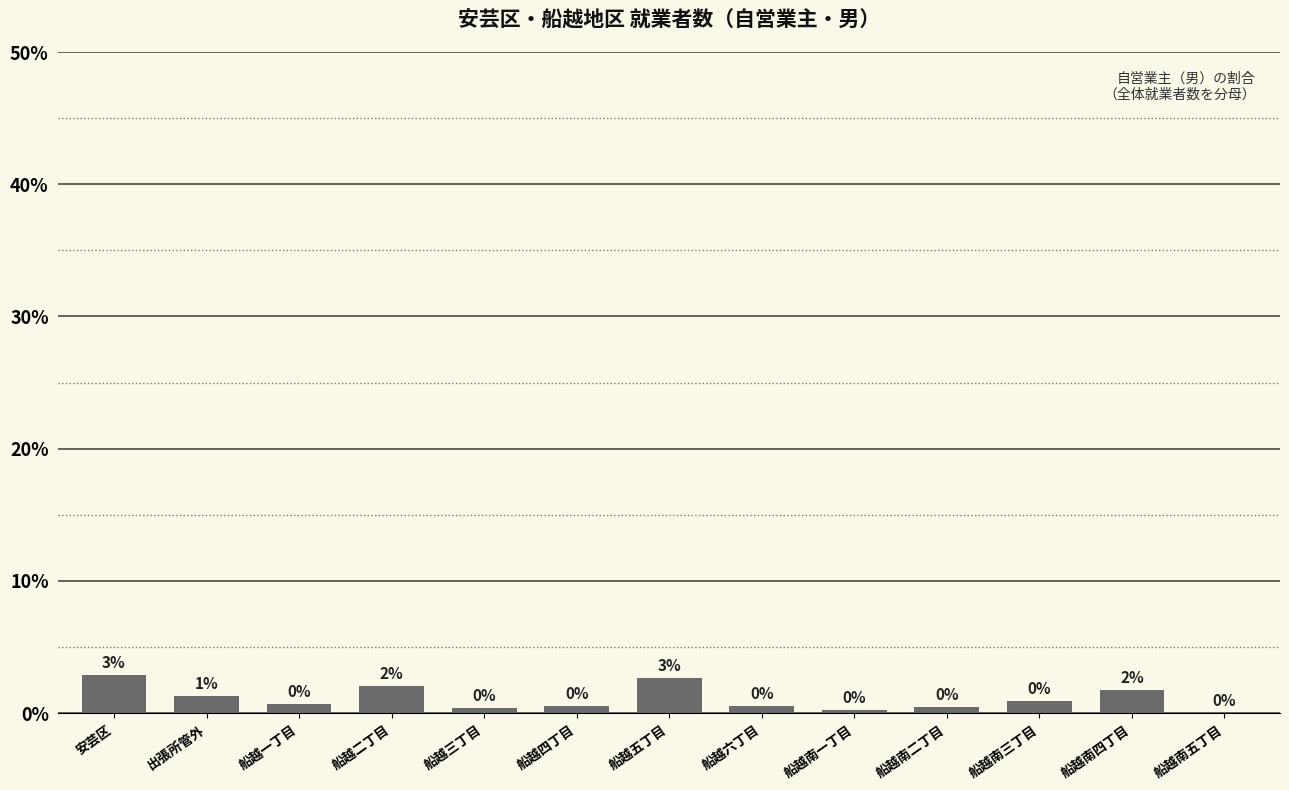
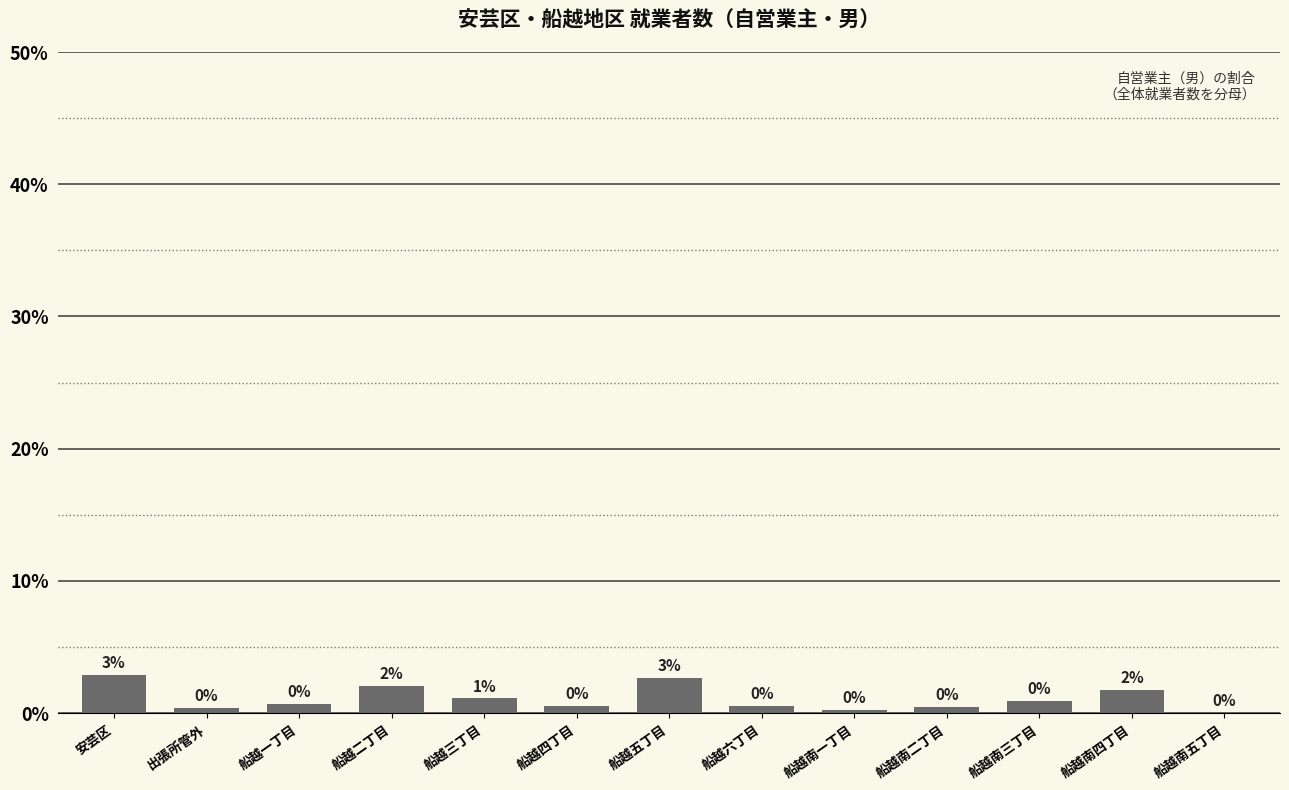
  {
    "安芸区": "3%",
-   "出張所管外": "1%",
+   "出張所管外": "0%",
    "船越二丁目": "2%",
-   "船越三丁目": "0%",
+   "船越三丁目": "1%",
    "船越五丁目": "3%",
    "船越南一丁目": "0%",
    "船越南四丁目": "2%",
    "船越南五丁目": "0%"
  }
